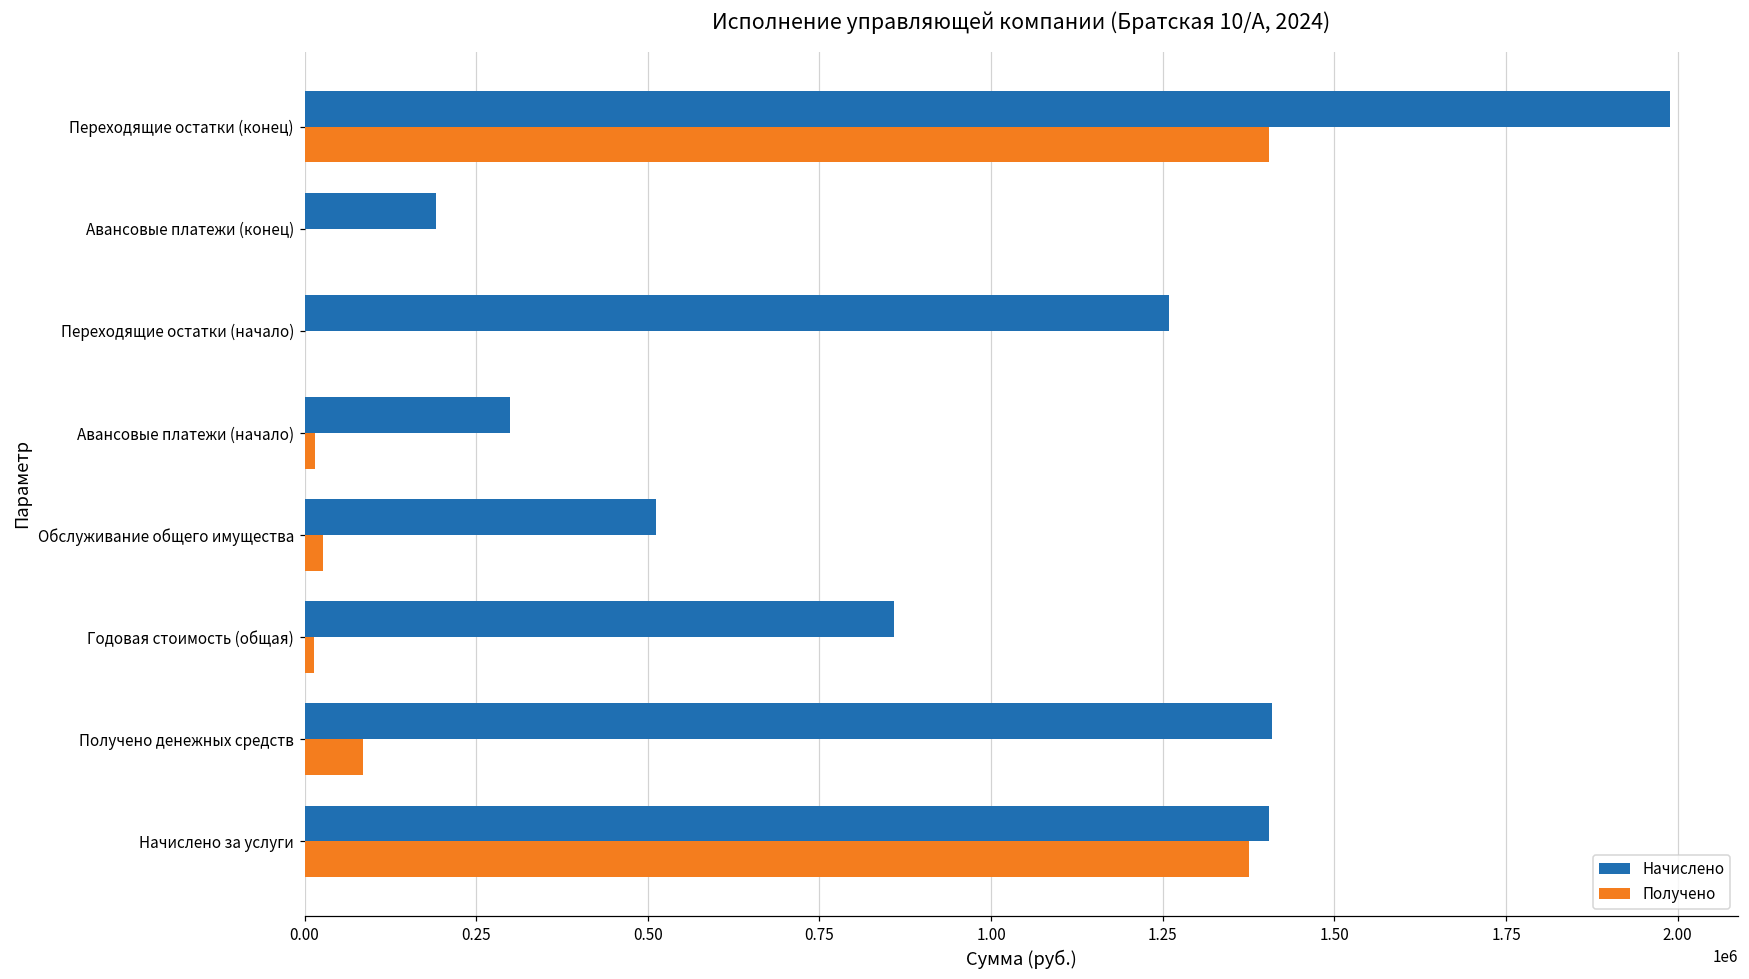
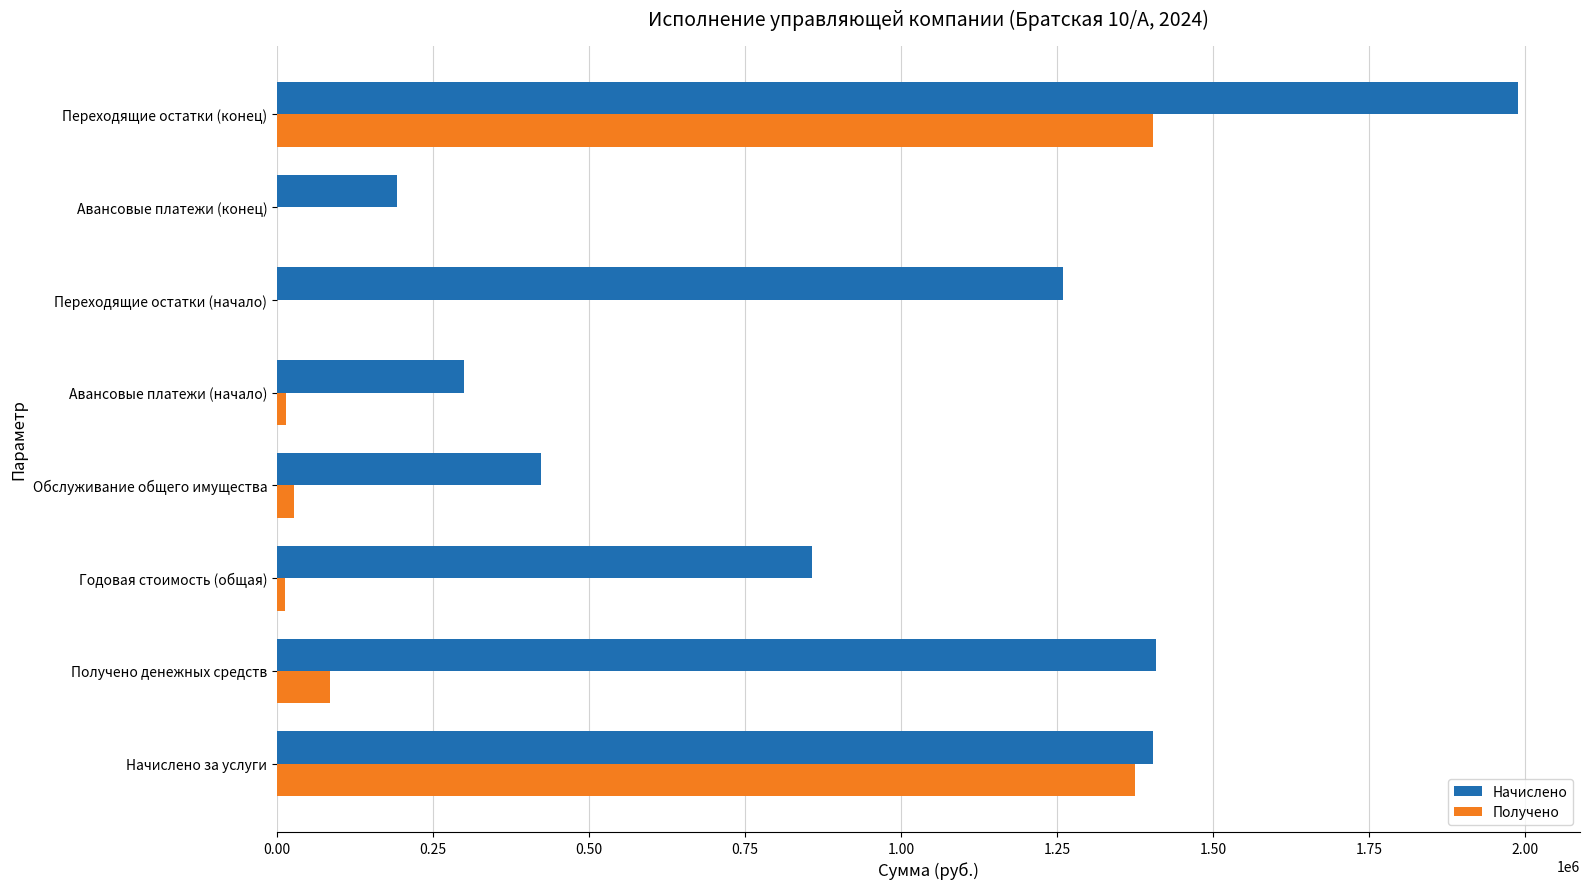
  {
    "Начислено": {
      "Переходящие остатки (конец)": 1990000,
      "Авансовые платежи (конец)": 190000,
      "Переходящие остатки (начало)": 1260000,
      "Авансовые платежи (начало)": 300000,
-     "Обслуживание общего имущества": 510000,
+     "Обслуживание общего имущества": 420000,
      "Годовая стоимость (общая)": 860000,
      "Получено денежных средств": 1410000,
      "Начислено за услуги": 1400000
    },
    "Получено": {
      "Переходящие остатки (конец)": 1400000,
      "Авансовые платежи (конец)": 0,
      "Переходящие остатки (начало)": 0,
      "Авансовые платежи (начало)": 10000,
      "Обслуживание общего имущества": 30000,
      "Годовая стоимость (общая)": 10000,
      "Получено денежных средств": 90000,
      "Начислено за услуги": 1380000
    }
  }
